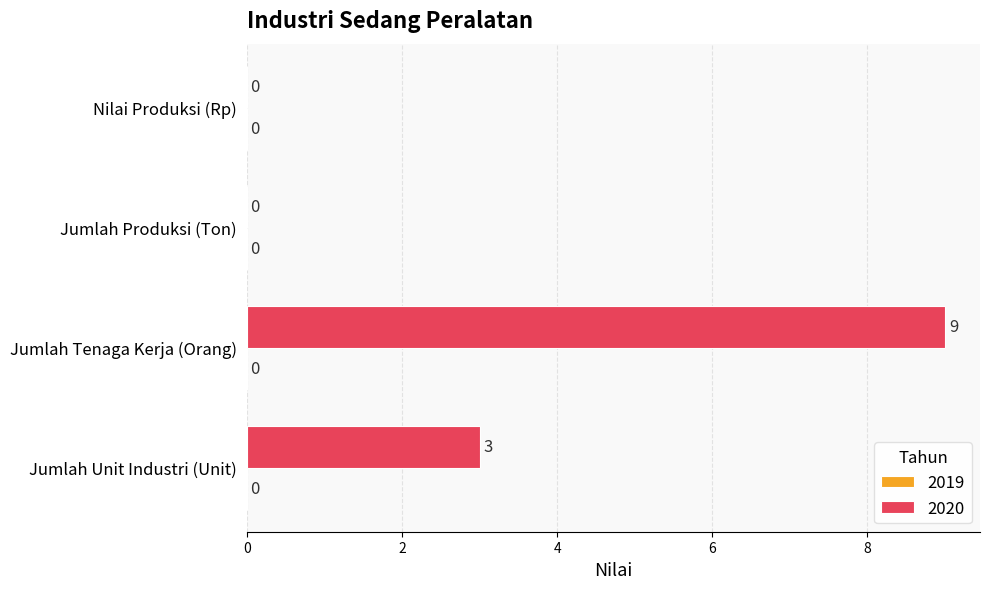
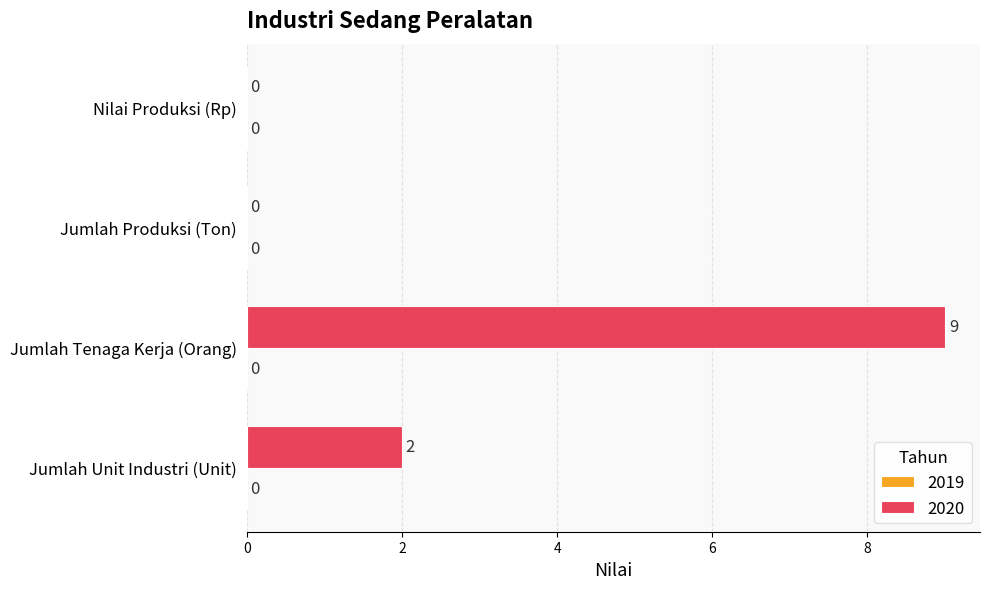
  {
    "2019": {
      "Nilai Produksi (Rp)": 0,
      "Jumlah Produksi (Ton)": 0,
      "Jumlah Tenaga Kerja (Orang)": 0,
      "Jumlah Unit Industri (Unit)": 0
    },
    "2020": {
      "Nilai Produksi (Rp)": 0,
      "Jumlah Produksi (Ton)": 0,
      "Jumlah Tenaga Kerja (Orang)": 9,
-     "Jumlah Unit Industri (Unit)": 3
+     "Jumlah Unit Industri (Unit)": 2
    }
  }
